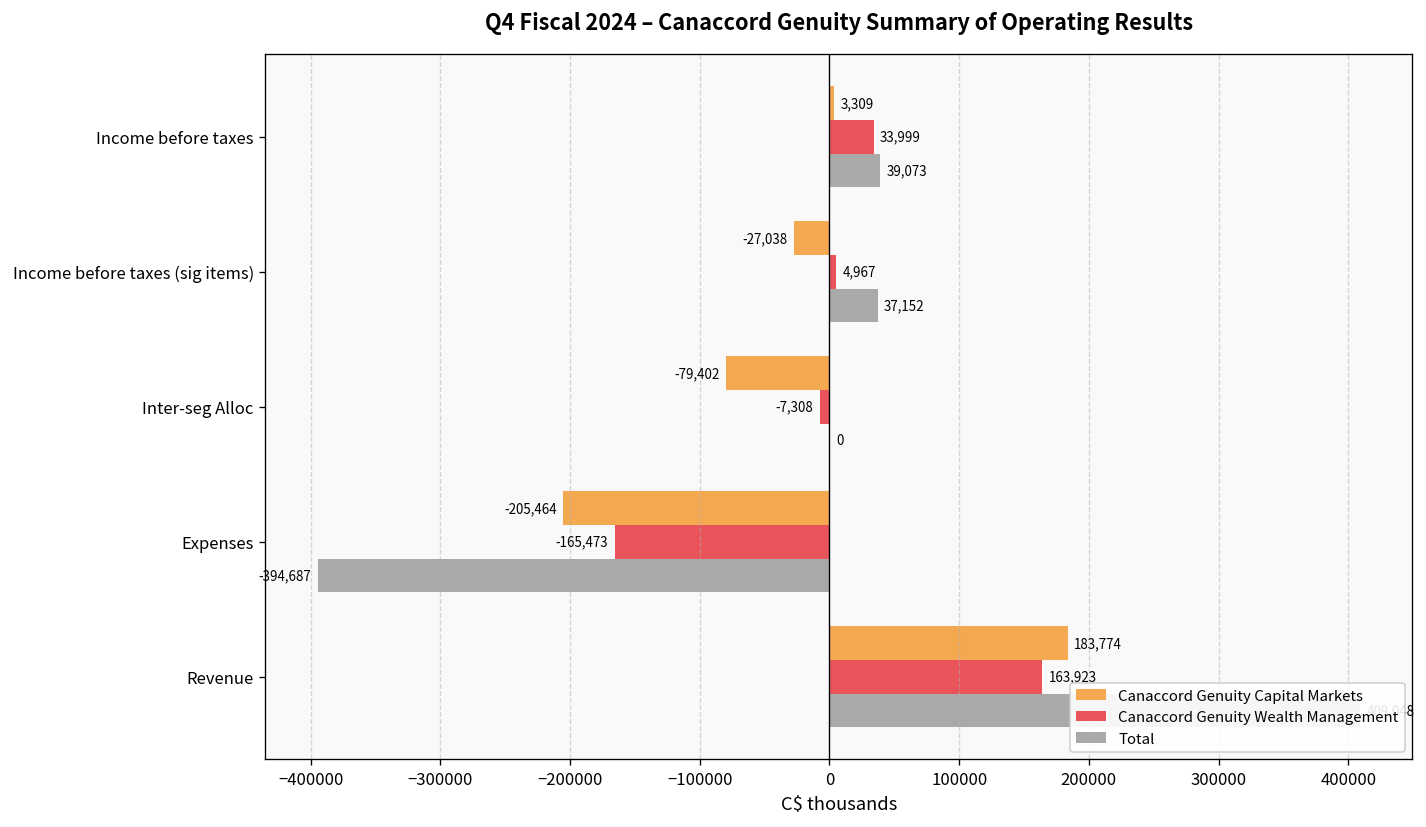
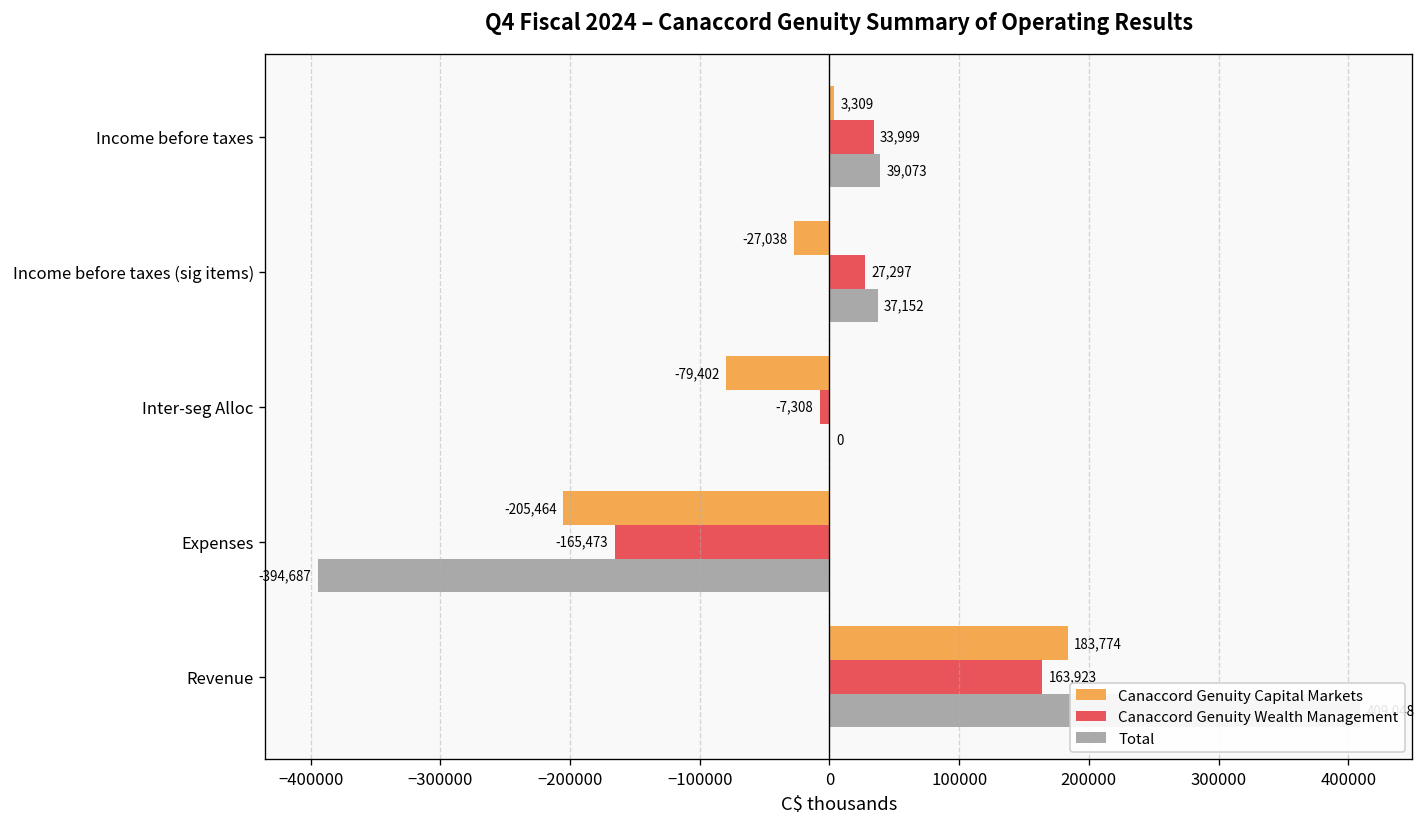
  {
    "Canaccord Genuity Capital Markets": {
      "Income before taxes": "3,309",
      "Income before taxes (sig items)": "-27,038",
      "Inter-seg Alloc": "-79,402",
      "Expenses": "-205,464",
      "Revenue": "183,774"
    },
    "Canaccord Genuity Wealth Management": {
      "Income before taxes": "33,999",
-     "Income before taxes (sig items)": "4,967",
+     "Income before taxes (sig items)": "27,297",
      "Inter-seg Alloc": "-7,308",
      "Expenses": "-165,473"
    },
    "Total": {
      "Income before taxes": "39,073",
      "Income before taxes (sig items)": "37,152",
      "Inter-seg Alloc": "0",
      "Expenses": "-394,687"
    }
  }
